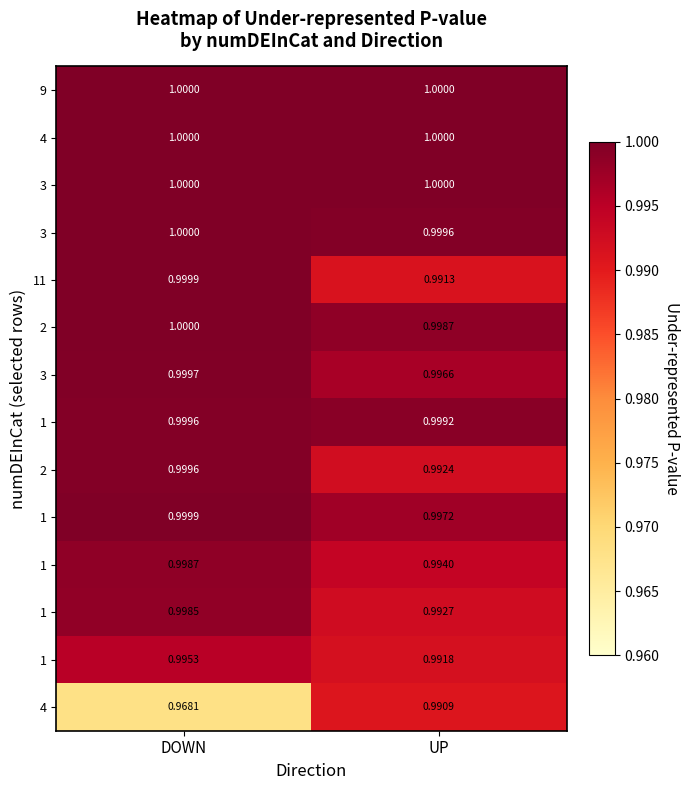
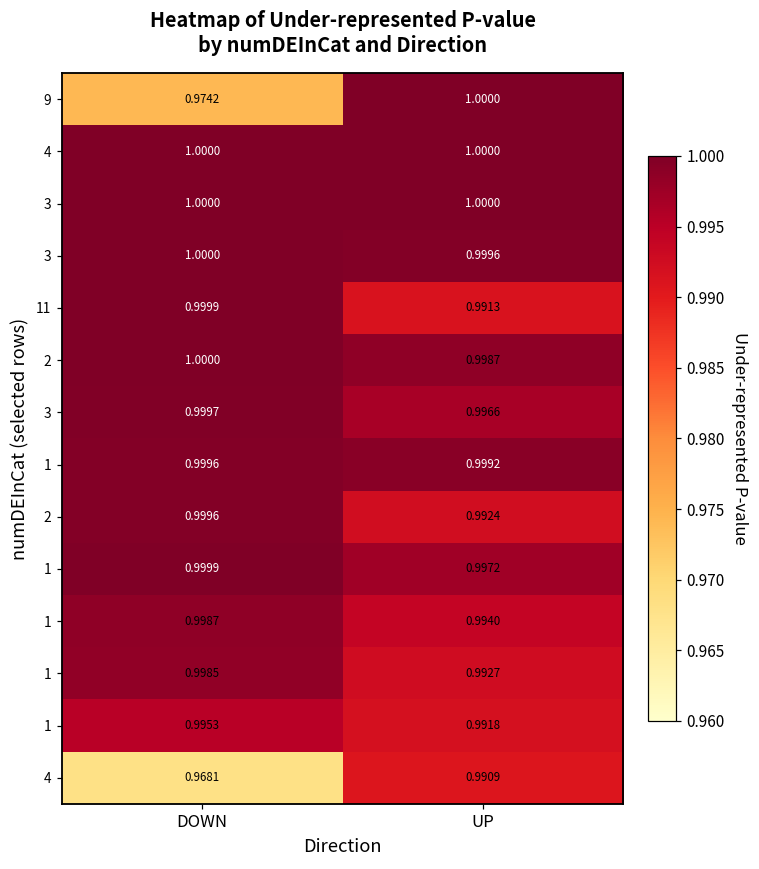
  {
    "9": {
-     "DOWN": 1.0000,
+     "DOWN": 0.9742,
      "UP": 1.0000
    },
    "11": {
      "DOWN": 0.9999,
      "UP": 0.9913
    }
  }
